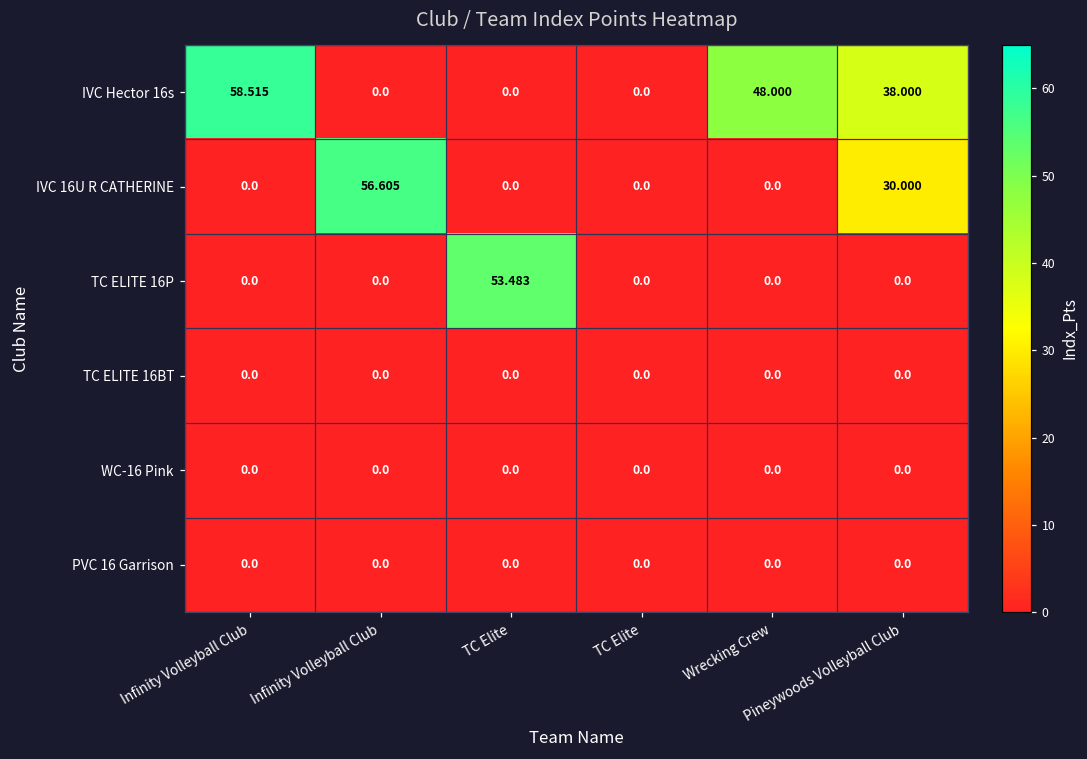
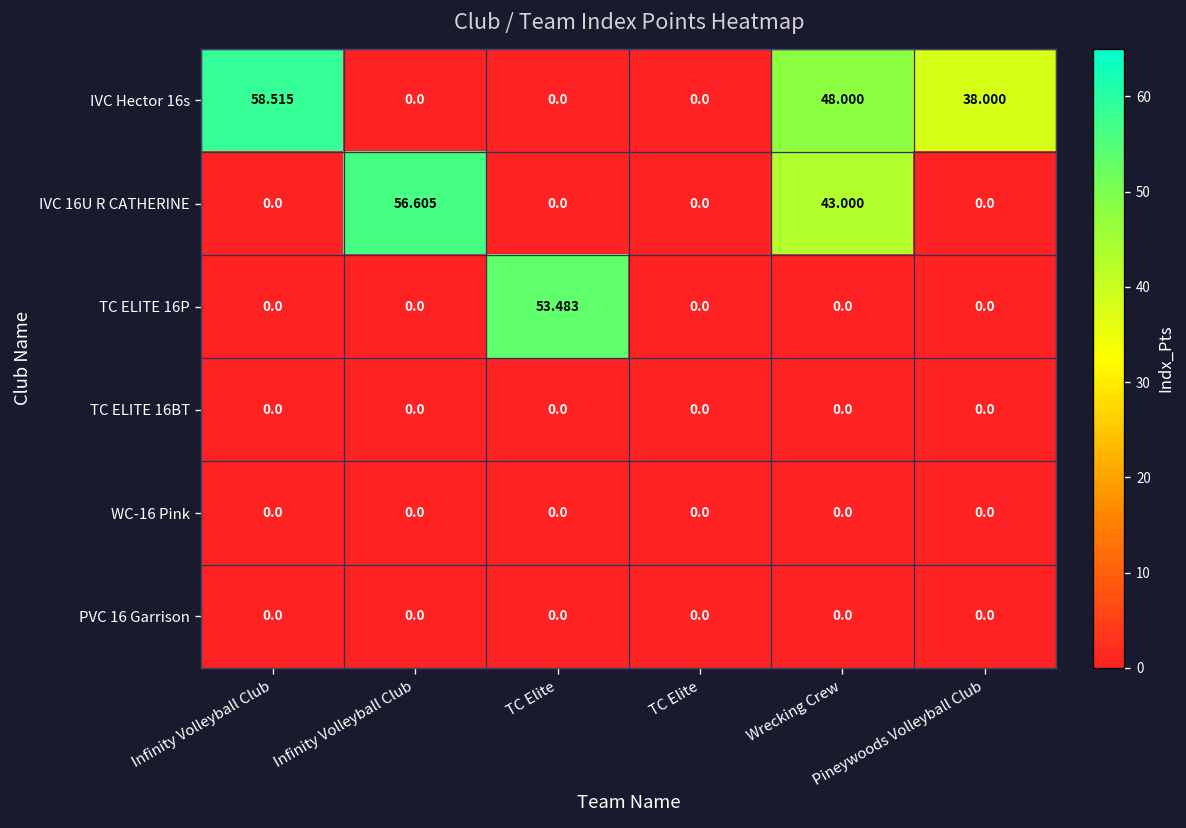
  {
    "IVC Hector 16s": {
      "Wrecking Crew": 48.000,
      "Pineywoods Volleyball Club": 38.000
    },
    "IVC 16U R CATHERINE": {
-     "Wrecking Crew": 0.0,
-     "Pineywoods Volleyball Club": 30.000
+     "Wrecking Crew": 43.000,
+     "Pineywoods Volleyball Club": 0.0
    },
    "TC ELITE 16P": {
      "Wrecking Crew": 0.0,
      "Pineywoods Volleyball Club": 0.0
    },
    "TC ELITE 16BT": {
      "Wrecking Crew": 0.0,
      "Pineywoods Volleyball Club": 0.0
    },
    "WC-16 Pink": {
      "Wrecking Crew": 0.0,
      "Pineywoods Volleyball Club": 0.0
    },
    "PVC 16 Garrison": {
      "Wrecking Crew": 0.0,
      "Pineywoods Volleyball Club": 0.0
    }
  }
